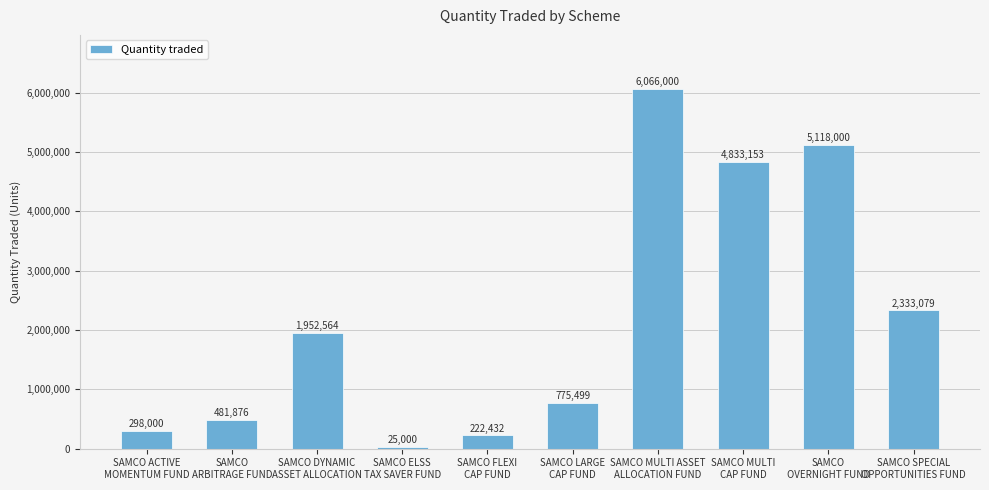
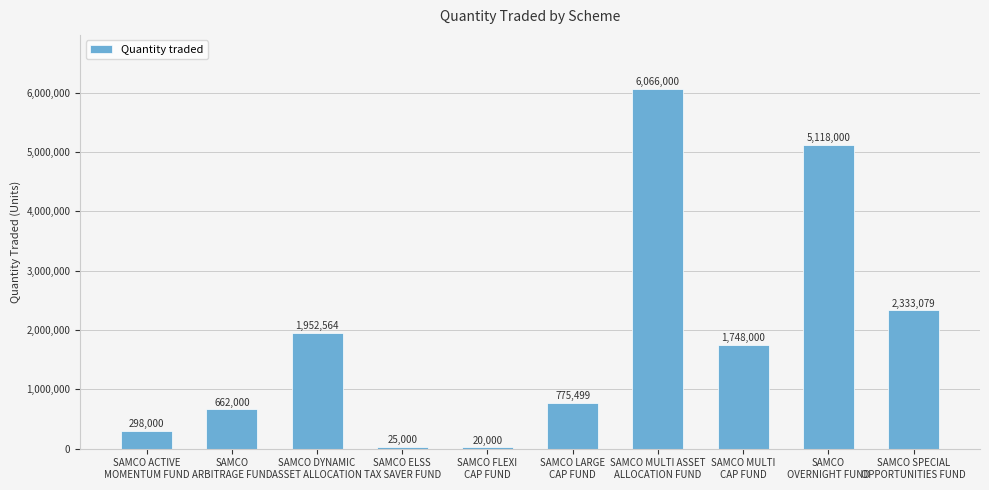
  {
    "SAMCO ACTIVE MOMENTUM FUND": "298,000",
-   "SAMCO ARBITRAGE FUND": "481,876",
+   "SAMCO ARBITRAGE FUND": "662,000",
    "SAMCO DYNAMIC ASSET ALLOCATION": "1,952,564",
    "SAMCO ELSS TAX SAVER FUND": "25,000",
-   "SAMCO FLEXI CAP FUND": "222,432",
+   "SAMCO FLEXI CAP FUND": "20,000",
    "SAMCO LARGE CAP FUND": "775,499",
    "SAMCO MULTI ASSET ALLOCATION FUND": "6,066,000",
-   "SAMCO MULTI CAP FUND": "4,833,153",
+   "SAMCO MULTI CAP FUND": "1,748,000",
    "SAMCO OVERNIGHT FUND": "5,118,000",
    "SAMCO SPECIAL OPPORTUNITIES FUND": "2,333,079"
  }
